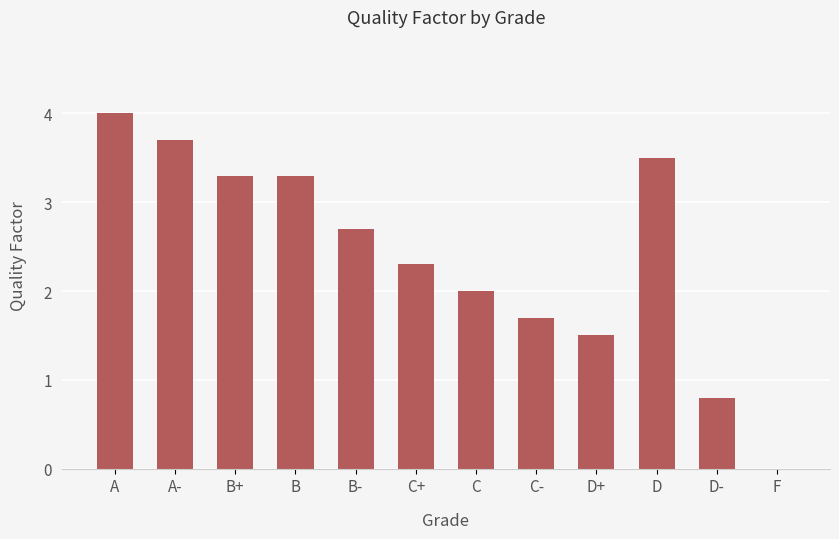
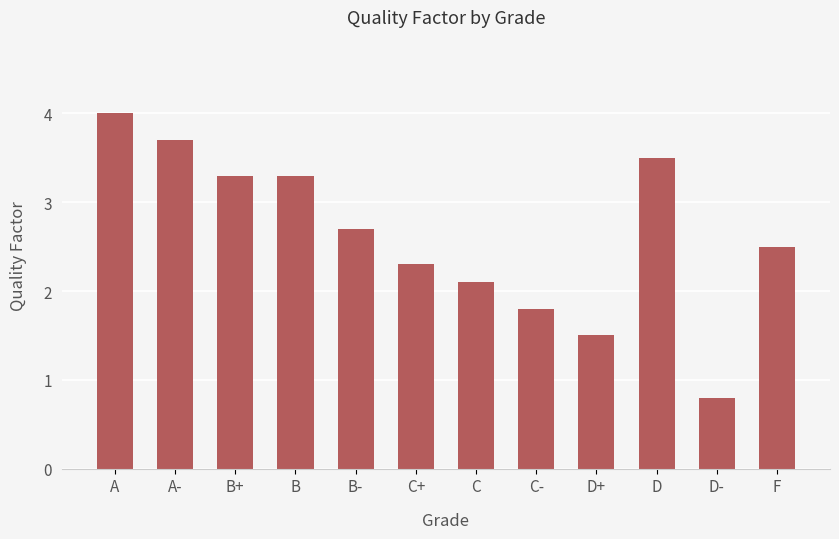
  {
    "A": 4.0,
    "A-": 3.7,
    "B+": 3.3,
    "B": 3.3,
    "B-": 2.7,
    "C+": 2.3,
-   "C": 2.0,
-   "C-": 1.7,
+   "C": 2.1,
+   "C-": 1.8,
    "D+": 1.5,
    "D": 3.5,
    "D-": 0.8,
-   "F": 0.0
+   "F": 2.5
  }
